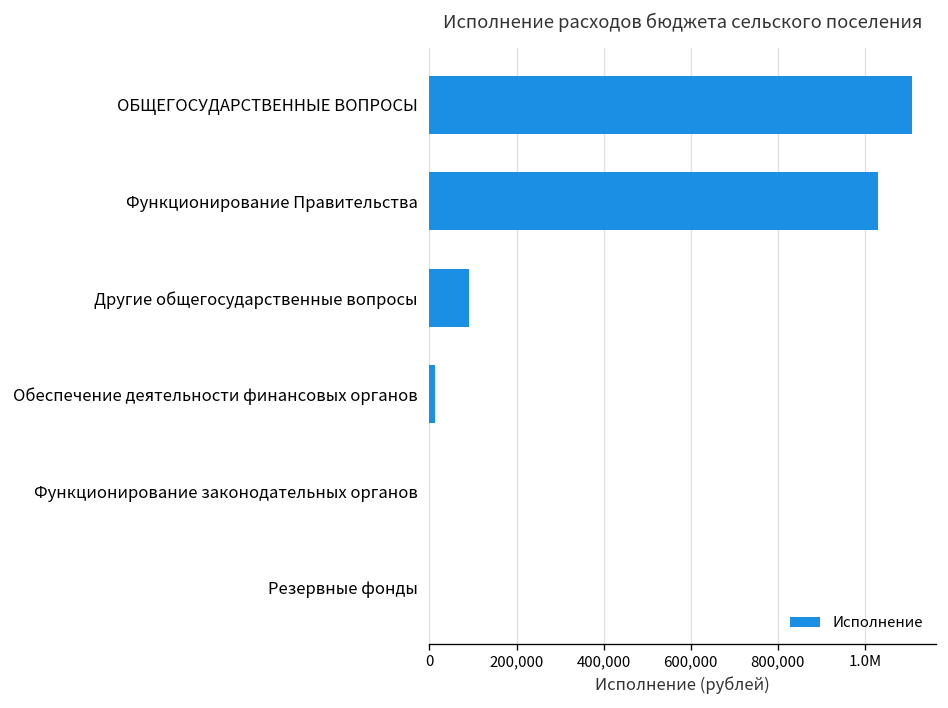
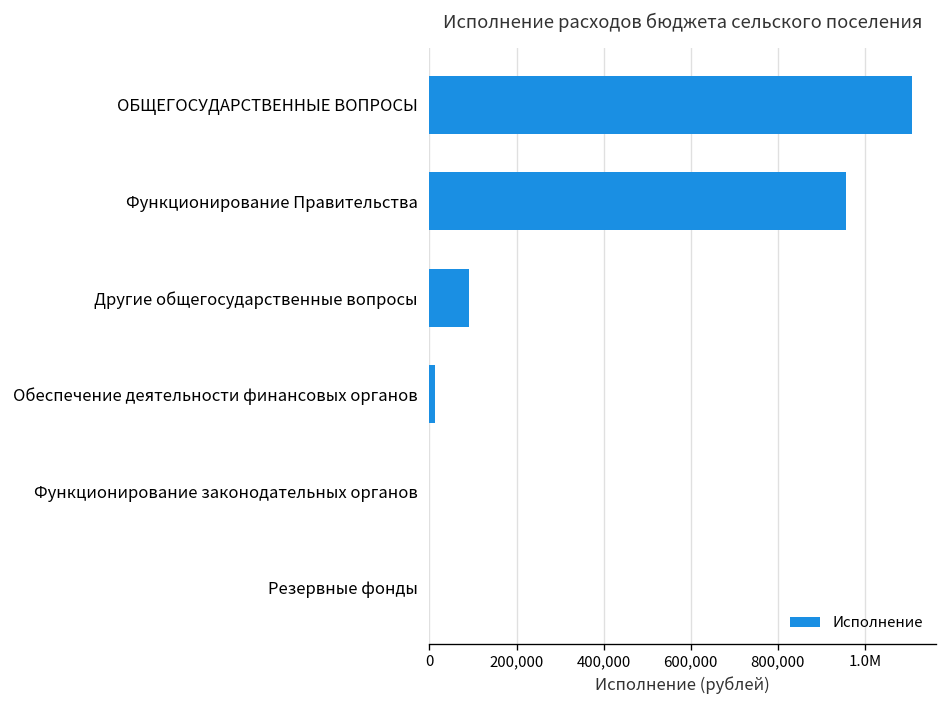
  {
    "ОБЩЕГОСУДАРСТВЕННЫЕ ВОПРОСЫ": "1,110,000",
-   "Функционирование Правительства": "1,030,000",
+   "Функционирование Правительства": "960,000",
    "Другие общегосударственные вопросы": "90,000",
    "Обеспечение деятельности финансовых органов": "10,000",
    "Функционирование законодательных органов": "0",
    "Резервные фонды": "0"
  }
